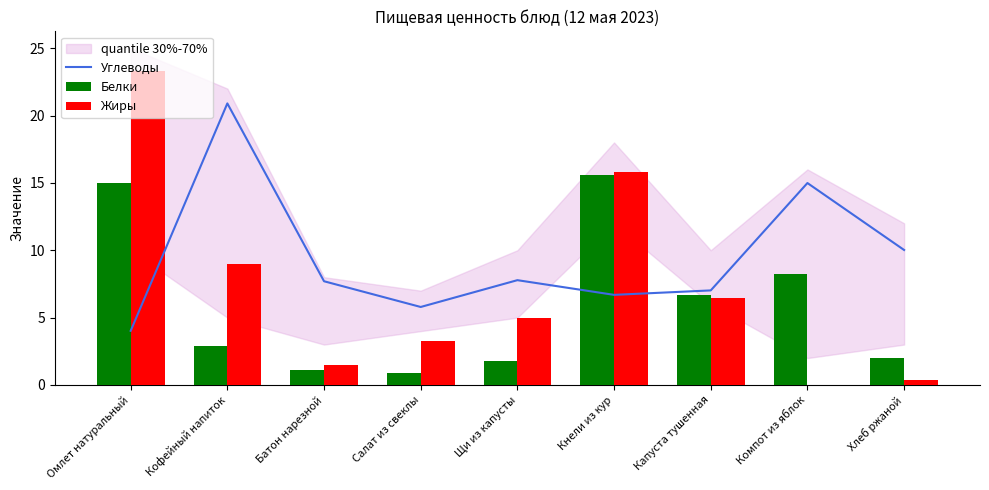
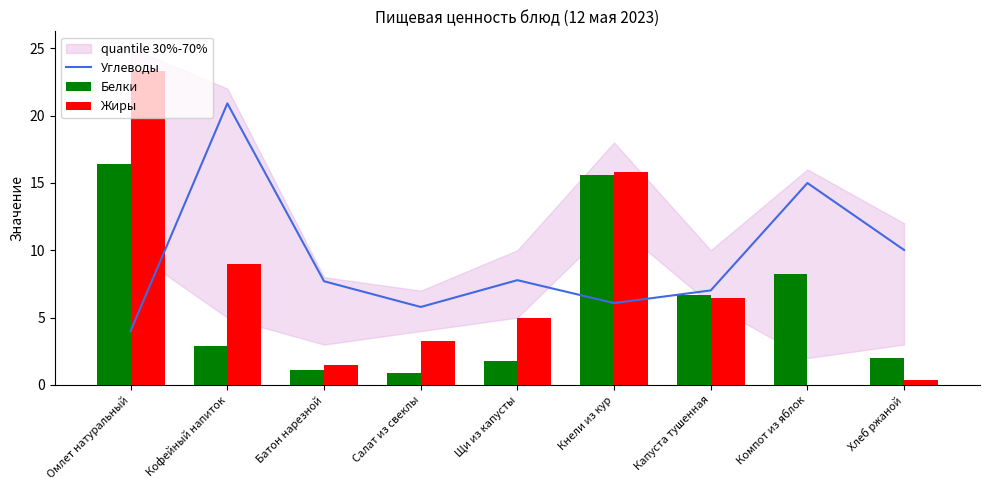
  {
    "Белки": {
-     "Омлет натуральный": 15.0,
+     "Омлет натуральный": 16.4,
      "Кофейный напиток": 2.9,
      "Батон нарезной": 1.1,
      "Салат из свеклы": 0.9,
      "Щи из капусты": 1.8,
      "Кнели из кур": 15.6,
      "Капуста тушенная": 6.7,
      "Компот из яблок": 8.3,
      "Хлеб ржаной": 2.0
    },
    "Углеводы": {
      "Омлет натуральный": 4.0,
      "Кофейный напиток": 20.9,
      "Батон нарезной": 7.7,
      "Салат из свеклы": 5.8,
      "Щи из капусты": 7.8,
-     "Кнели из кур": 6.7,
+     "Кнели из кур": 6.1,
      "Капуста тушенная": 7.0,
      "Компот из яблок": 15.0,
      "Хлеб ржаной": 10.0
    },
    "Жиры": {
      "Кофейный напиток": 9.0,
      "Батон нарезной": 1.5,
      "Салат из свеклы": 3.3,
      "Щи из капусты": 5.0,
      "Кнели из кур": 15.8,
      "Капуста тушенная": 6.5,
      "Компот из яблок": 0.0,
      "Хлеб ржаной": 0.4
    }
  }
